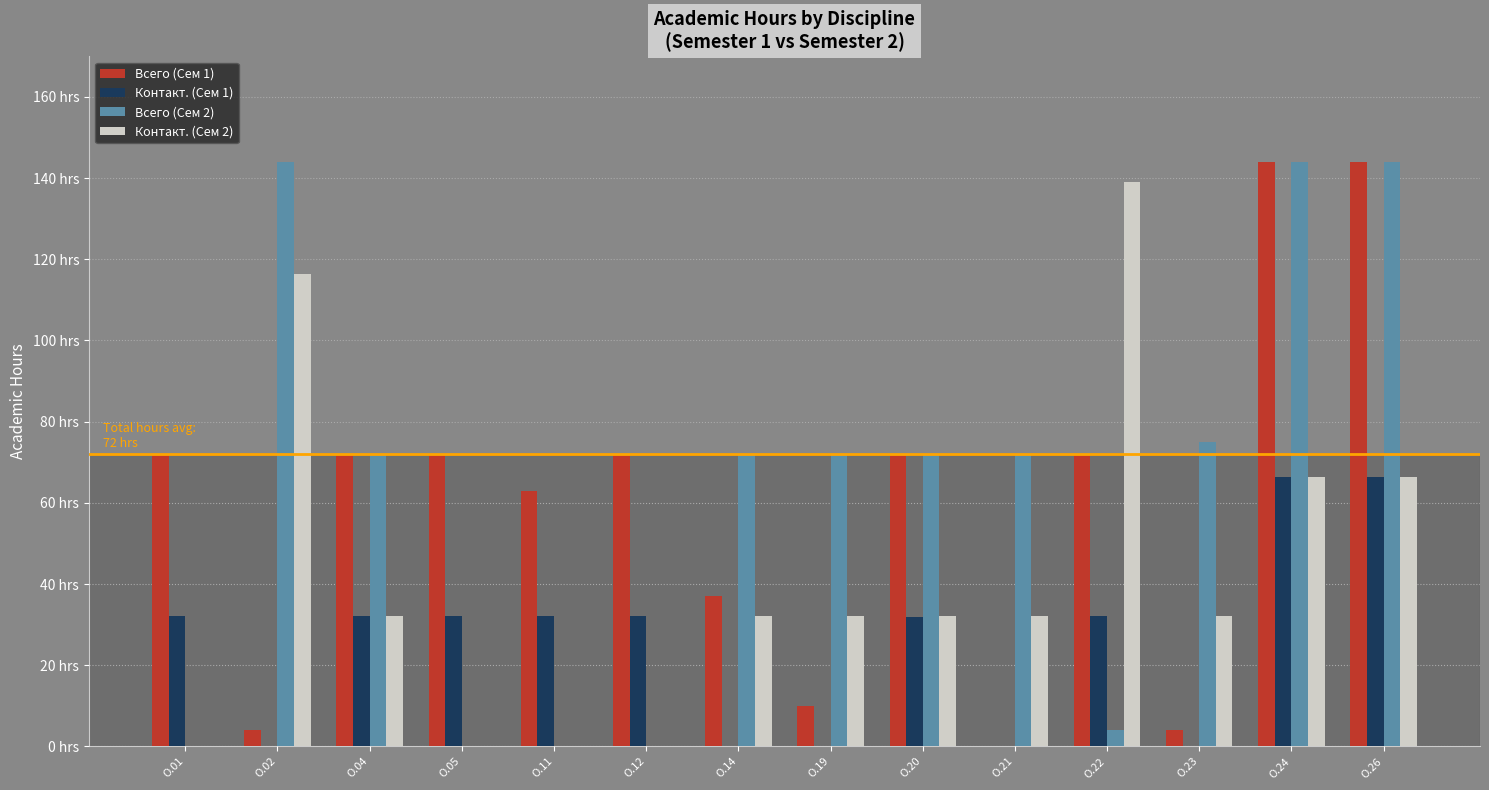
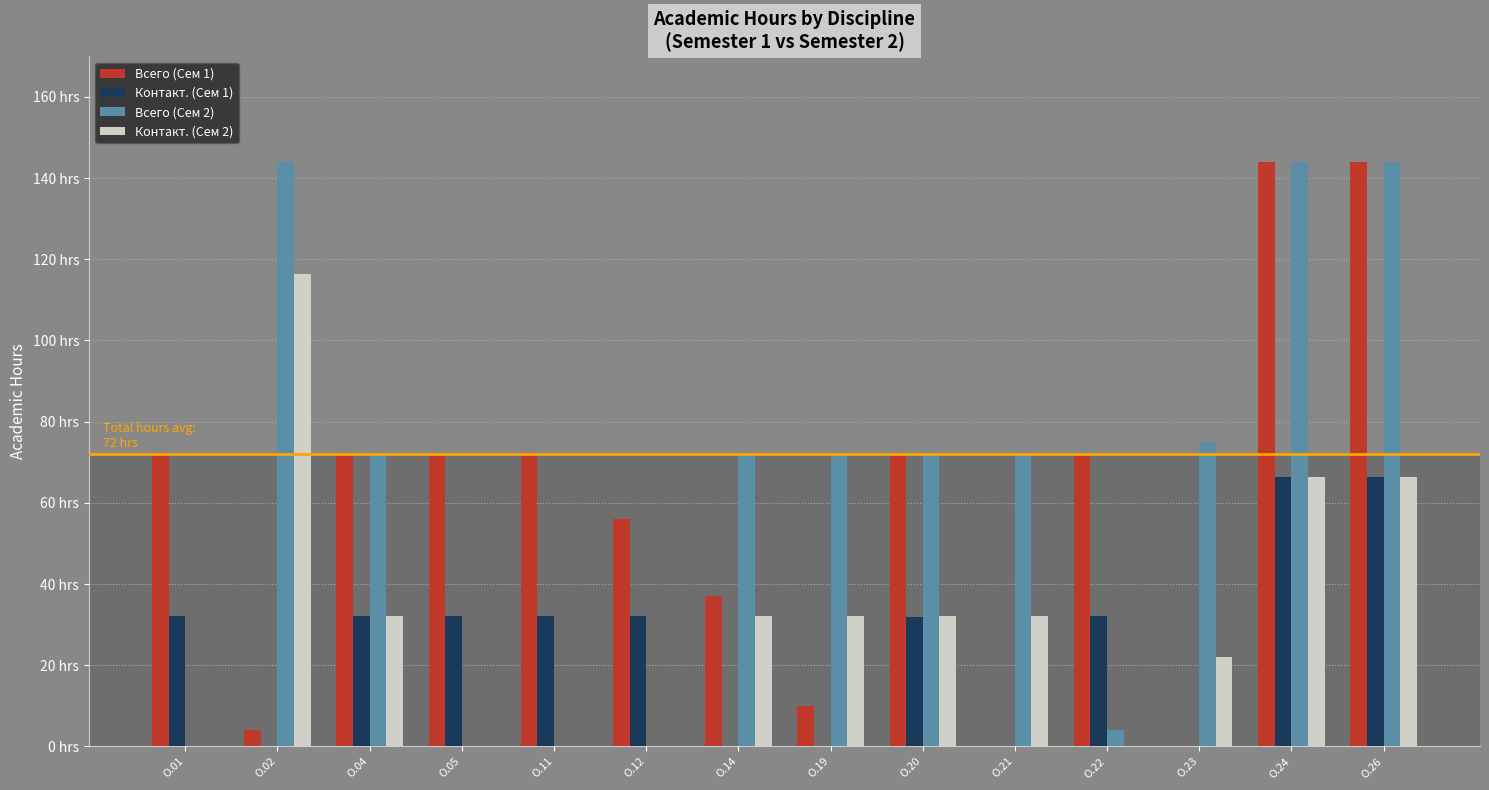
  {
    "Всего (Сем 1)": {
      "О.02": "4 hrs",
      "О.04": "72 hrs",
      "О.05": "72 hrs",
-     "О.11": "63 hrs",
-     "О.12": "72 hrs",
+     "О.11": "72 hrs",
+     "О.12": "56 hrs",
      "О.14": "37 hrs",
      "О.19": "10 hrs",
      "О.20": "72 hrs",
      "О.21": "0 hrs",
      "О.22": "72 hrs",
-     "О.23": "4 hrs",
+     "О.23": "0 hrs",
      "О.24": "144 hrs",
      "О.26": "144 hrs"
    },
    "Контакт. (Сем 1)": {
      "О.01": "32 hrs",
      "О.02": "0 hrs",
      "О.04": "32 hrs",
      "О.05": "32 hrs",
      "О.11": "32 hrs",
      "О.12": "32 hrs",
      "О.14": "0 hrs",
      "О.19": "0 hrs",
      "О.20": "32 hrs",
      "О.21": "0 hrs",
      "О.22": "32 hrs",
      "О.23": "0 hrs",
      "О.24": "66 hrs",
      "О.26": "66 hrs"
    },
    "Всего (Сем 2)": {
      "О.01": "0 hrs",
      "О.02": "144 hrs",
      "О.04": "72 hrs",
      "О.05": "0 hrs",
      "О.11": "0 hrs",
      "О.12": "0 hrs",
      "О.14": "72 hrs",
      "О.19": "72 hrs",
      "О.20": "72 hrs",
      "О.21": "72 hrs",
      "О.22": "4 hrs",
      "О.23": "75 hrs",
      "О.24": "144 hrs",
      "О.26": "144 hrs"
    },
    "Контакт. (Сем 2)": {
      "О.01": "0 hrs",
      "О.02": "116 hrs",
      "О.04": "32 hrs",
      "О.05": "0 hrs",
      "О.11": "0 hrs",
      "О.12": "0 hrs",
      "О.14": "32 hrs",
      "О.19": "32 hrs",
      "О.20": "32 hrs",
      "О.21": "32 hrs",
-     "О.22": "139 hrs",
-     "О.23": "32 hrs",
+     "О.22": "0 hrs",
+     "О.23": "22 hrs",
      "О.24": "66 hrs",
      "О.26": "66 hrs"
    }
  }
